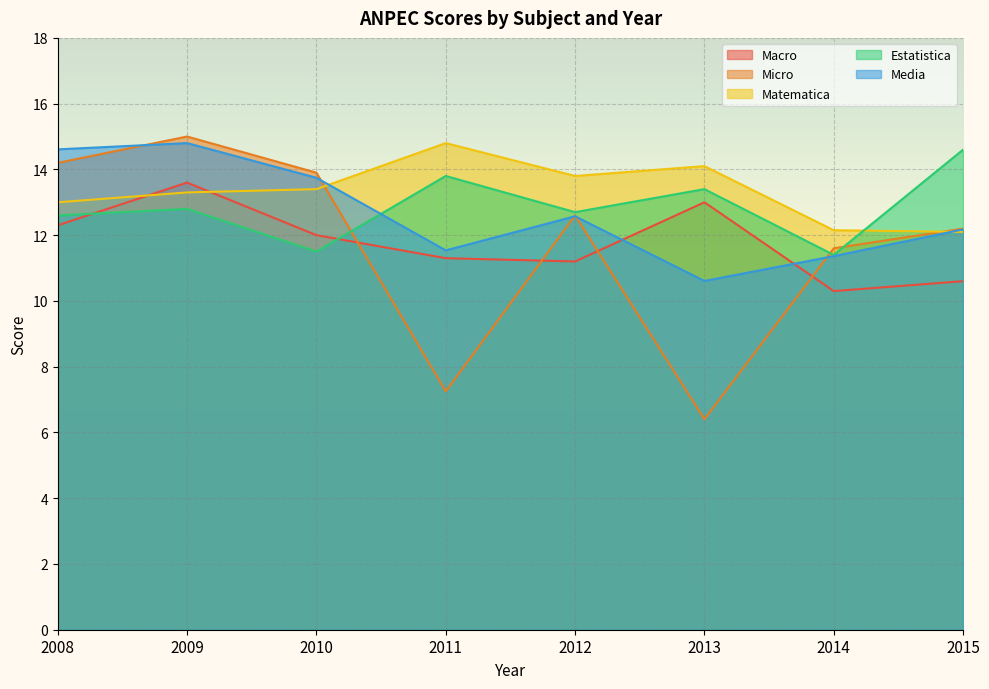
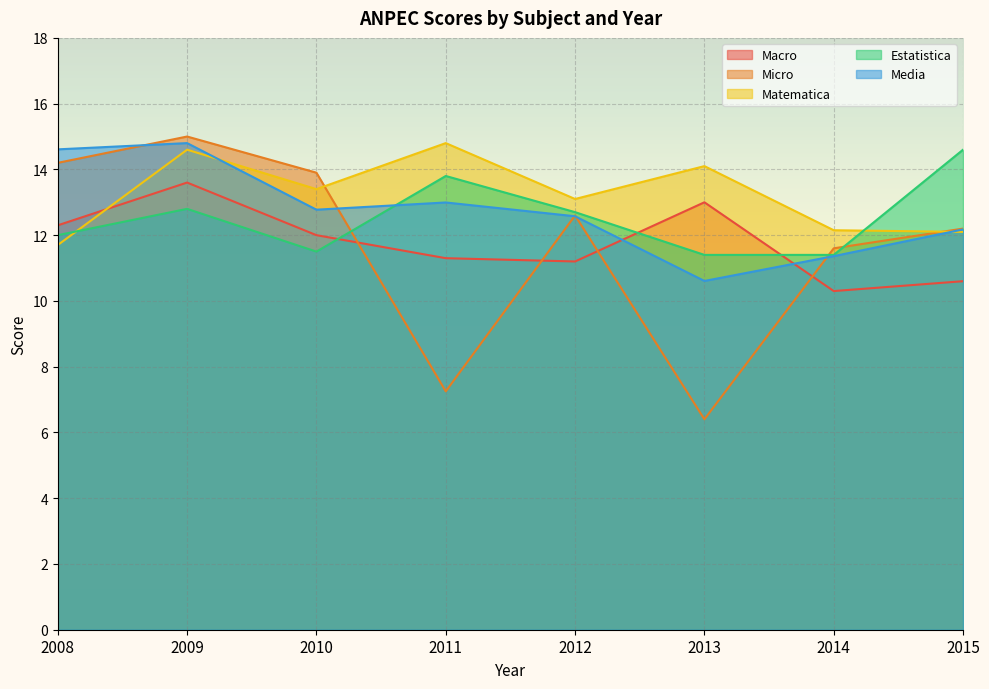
  {
    "Matematica": {
-     "2008": 13.0,
-     "2009": 13.3,
+     "2008": 11.7,
+     "2009": 14.6,
      "2010": 13.4,
      "2011": 14.8,
-     "2012": 13.8,
+     "2012": 13.1,
      "2013": 14.1,
      "2014": 12.2
    },
    "Estatistica": {
-     "2008": 12.6,
+     "2008": 12.0,
      "2009": 12.8,
      "2010": 11.5,
      "2011": 13.8,
      "2012": 12.7,
-     "2013": 13.4,
+     "2013": 11.4,
      "2015": 14.6
    },
    "Media": {
      "2008": 14.6,
      "2009": 14.8,
-     "2010": 13.7,
-     "2011": 11.5,
+     "2010": 12.8,
+     "2011": 13.0,
      "2013": 10.6
    }
  }
